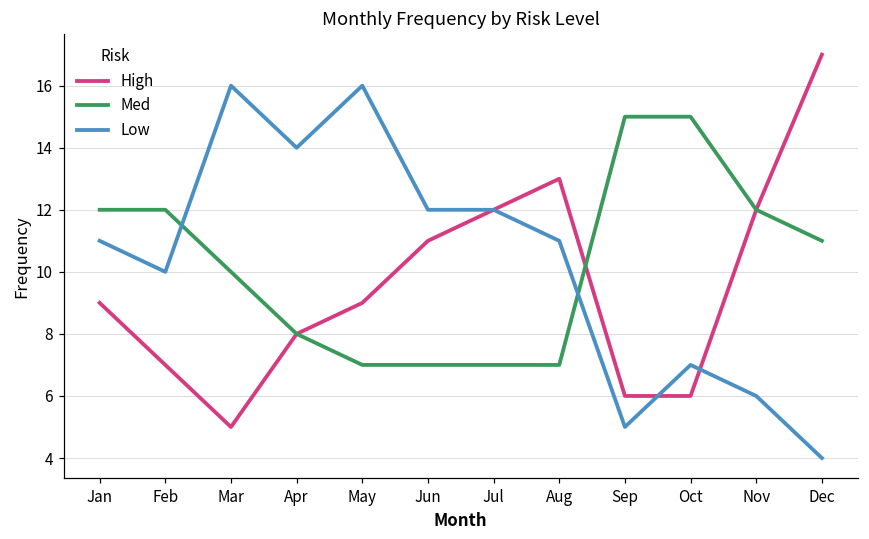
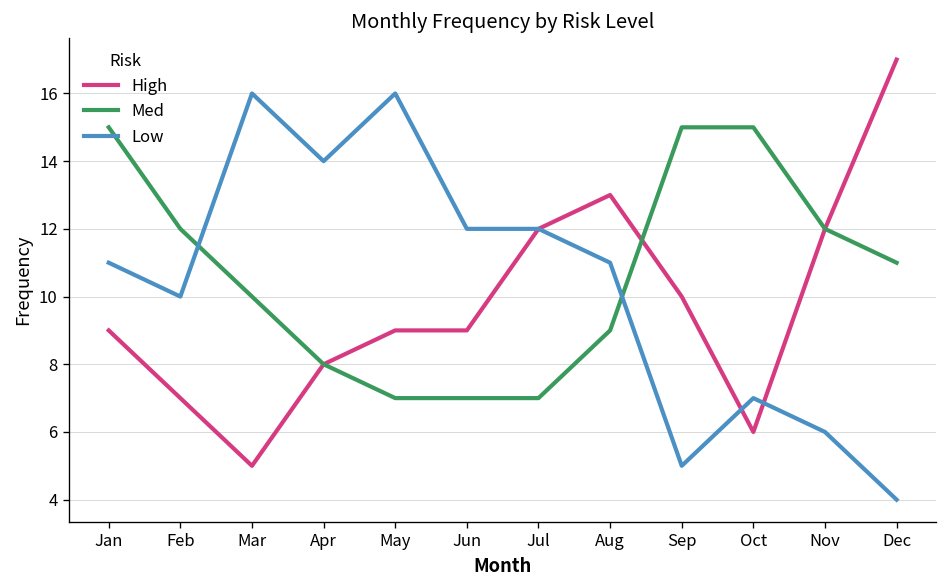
  {
    "High": {
      "Jan": 9,
      "Feb": 7,
      "Mar": 5,
      "May": 9,
-     "Jun": 11,
+     "Jun": 9,
      "Aug": 13,
-     "Sep": 6,
+     "Sep": 10,
      "Oct": 6,
      "Dec": 17
    },
    "Med": {
-     "Jan": 12,
+     "Jan": 15,
      "Feb": 12,
      "Mar": 10,
      "May": 7,
      "Jun": 7,
      "Jul": 7,
-     "Aug": 7,
+     "Aug": 9,
      "Sep": 15,
      "Oct": 15,
      "Dec": 11
    },
    "Low": {
      "Jan": 11,
      "Feb": 10,
      "Mar": 16,
      "Apr": 14,
      "May": 16,
      "Jun": 12,
      "Aug": 11,
      "Sep": 5,
      "Oct": 7,
      "Nov": 6,
      "Dec": 4
    }
  }
